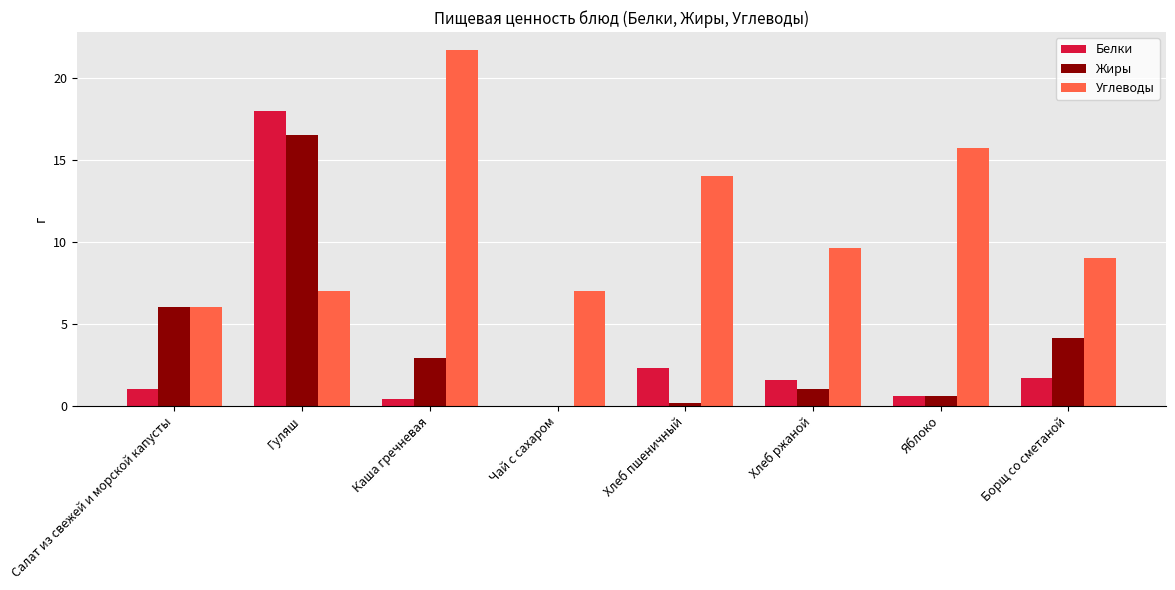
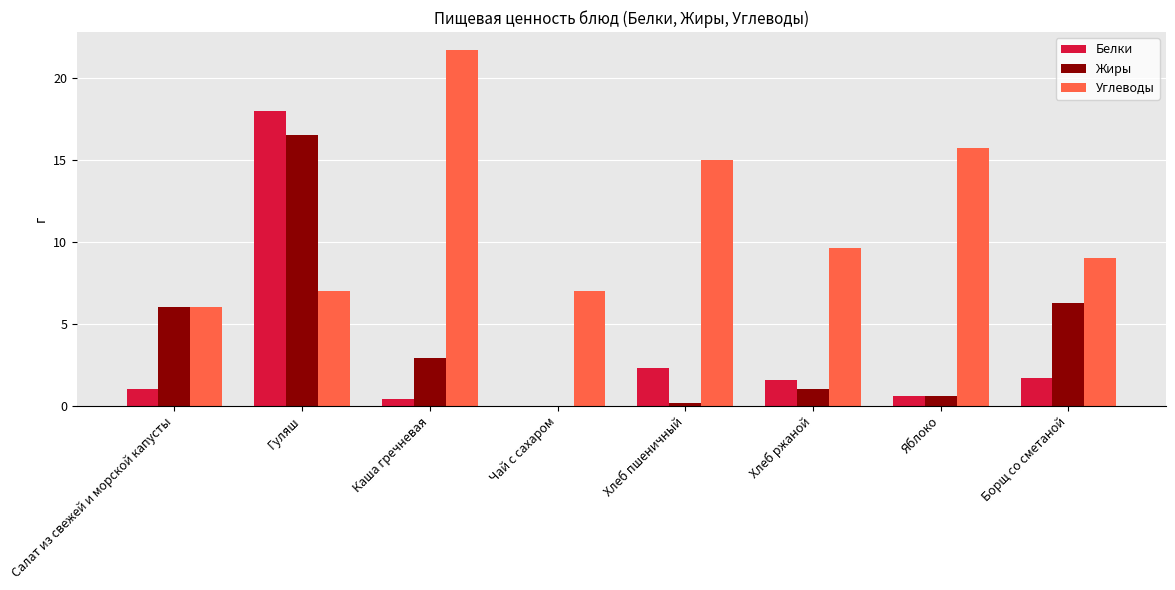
  {
    "Белки": {
      "Салат из свежей и морской капусты": 1.0,
      "Гуляш": 18.0,
      "Каша гречневая": 0.4,
      "Чай с сахаром": 0.0,
      "Хлеб пшеничный": 2.3,
      "Хлеб ржаной": 1.6,
      "Яблоко": 0.6,
      "Борщ со сметаной": 1.7
    },
    "Жиры": {
      "Салат из свежей и морской капусты": 6.0,
      "Гуляш": 16.5,
      "Каша гречневая": 2.9,
      "Чай с сахаром": 0.0,
      "Хлеб пшеничный": 0.2,
      "Хлеб ржаной": 1.0,
      "Яблоко": 0.6,
-     "Борщ со сметаной": 4.2
+     "Борщ со сметаной": 6.3
    },
    "Углеводы": {
      "Салат из свежей и морской капусты": 6,
      "Гуляш": 7,
      "Каша гречневая": 21.7,
      "Чай с сахаром": 7,
-     "Хлеб пшеничный": 14,
+     "Хлеб пшеничный": 15,
      "Хлеб ржаной": 9.6,
      "Яблоко": 15.7,
      "Борщ со сметаной": 9
    }
  }
